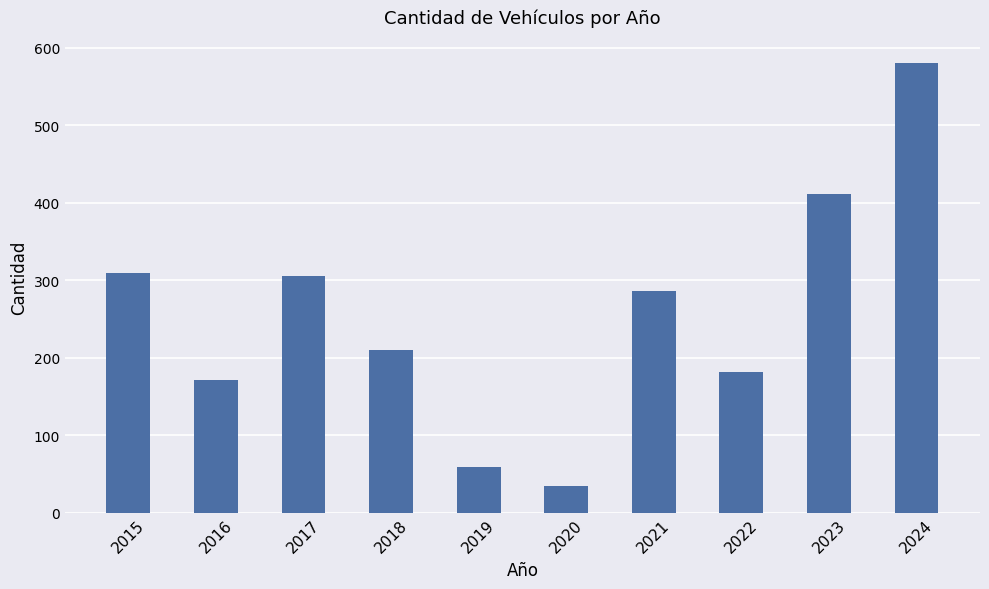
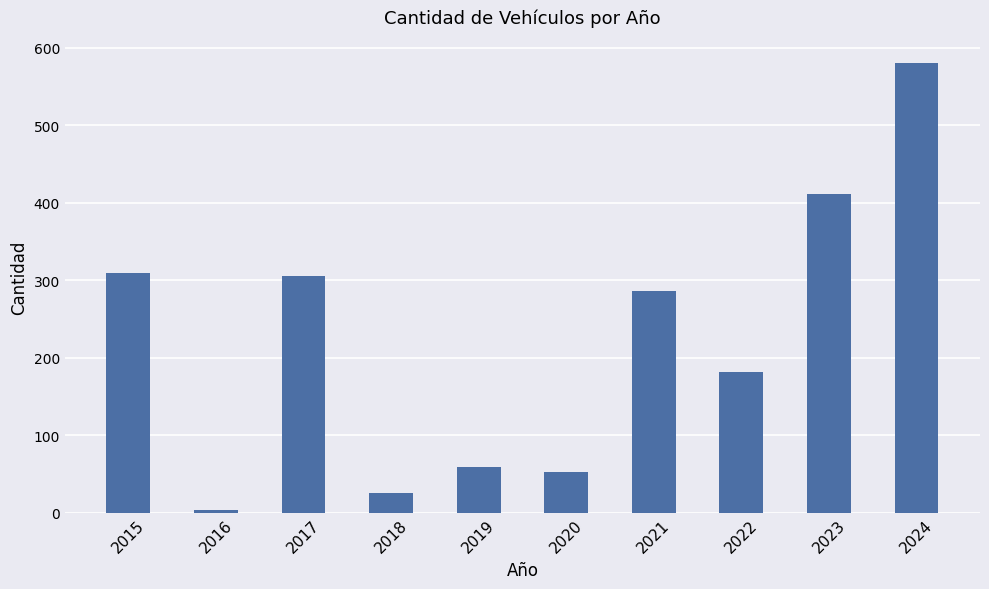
  {
    "2015": 310,
-   "2016": 170,
+   "2016": 0,
    "2017": 310,
-   "2018": 210,
+   "2018": 30,
    "2019": 60,
-   "2020": 40,
+   "2020": 50,
    "2021": 290,
    "2022": 180,
    "2023": 410,
    "2024": 580
  }
